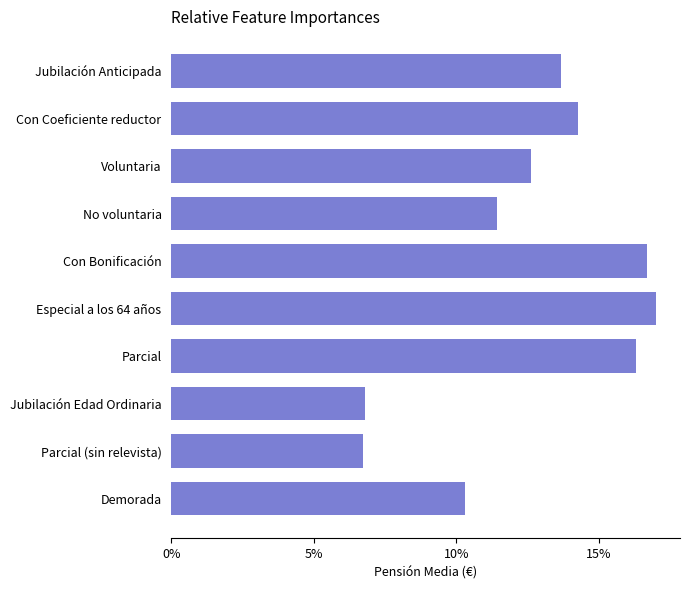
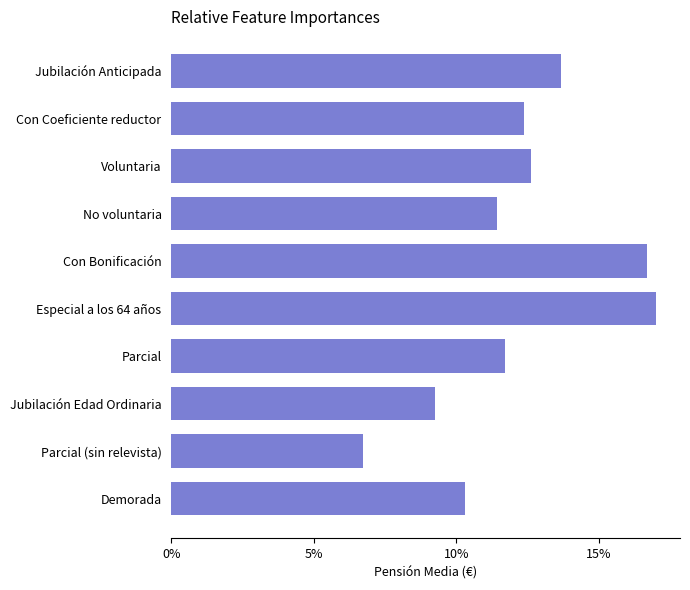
  {
    "Jubilación Anticipada": "13.7%",
-   "Con Coeficiente reductor": "14.3%",
+   "Con Coeficiente reductor": "12.4%",
    "Voluntaria": "12.6%",
    "No voluntaria": "11.4%",
    "Con Bonificación": "16.7%",
    "Especial a los 64 años": "17.0%",
-   "Parcial": "16.3%",
-   "Jubilación Edad Ordinaria": "6.8%",
+   "Parcial": "11.7%",
+   "Jubilación Edad Ordinaria": "9.2%",
    "Parcial (sin relevista)": "6.7%",
    "Demorada": "10.3%"
  }
